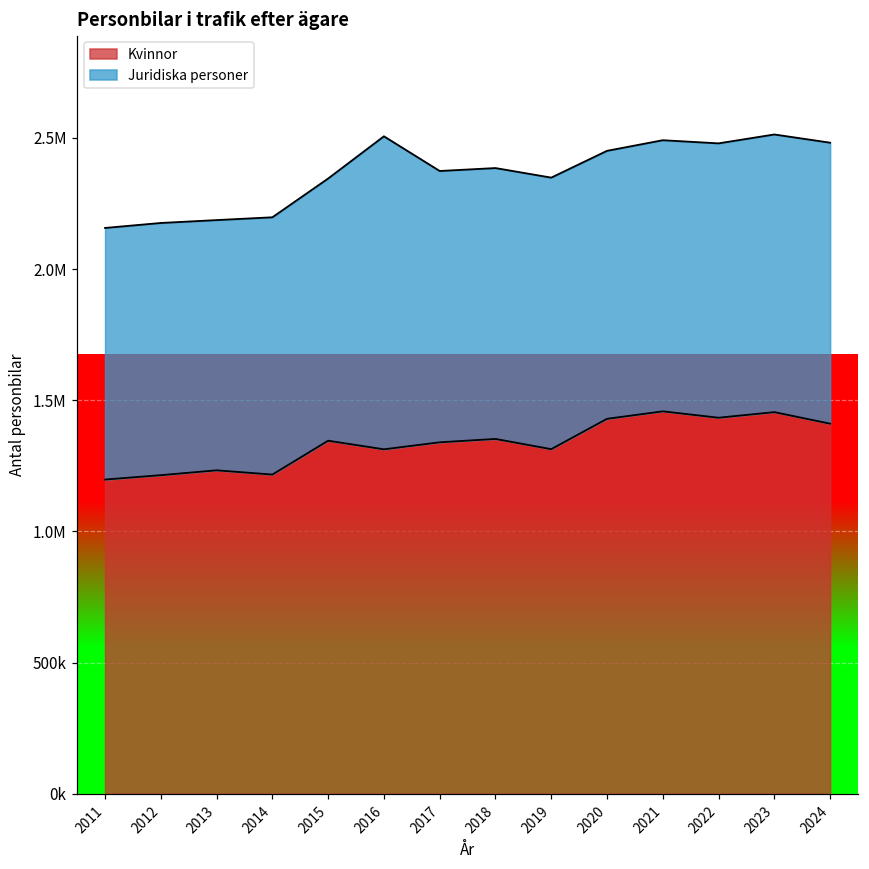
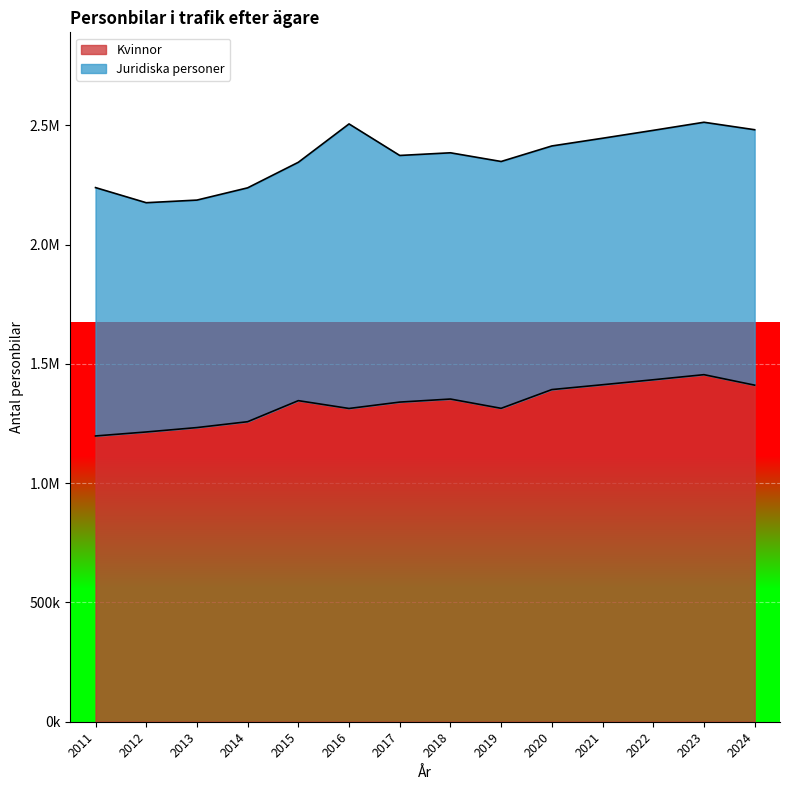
  {
    "Kvinnor": {
      "2011": 1200000,
      "2012": 1210000,
      "2013": 1230000,
-     "2014": 1220000,
+     "2014": 1260000,
      "2015": 1350000,
      "2016": 1310000,
      "2017": 1340000,
      "2018": 1350000,
      "2019": 1310000,
-     "2020": 1430000,
-     "2021": 1460000,
+     "2020": 1390000,
+     "2021": 1410000,
      "2022": 1430000,
      "2023": 1450000,
      "2024": 1410000
    },
    "Juridiska personer": {
-     "2011": 960000,
+     "2011": 1040000,
      "2012": 960000,
      "2013": 950000,
      "2014": 980000,
      "2015": 1000000,
      "2016": 1190000,
      "2017": 1030000,
      "2018": 1030000,
      "2019": 1030000,
      "2020": 1020000,
      "2021": 1030000,
      "2022": 1050000,
      "2023": 1060000,
      "2024": 1070000
    }
  }
